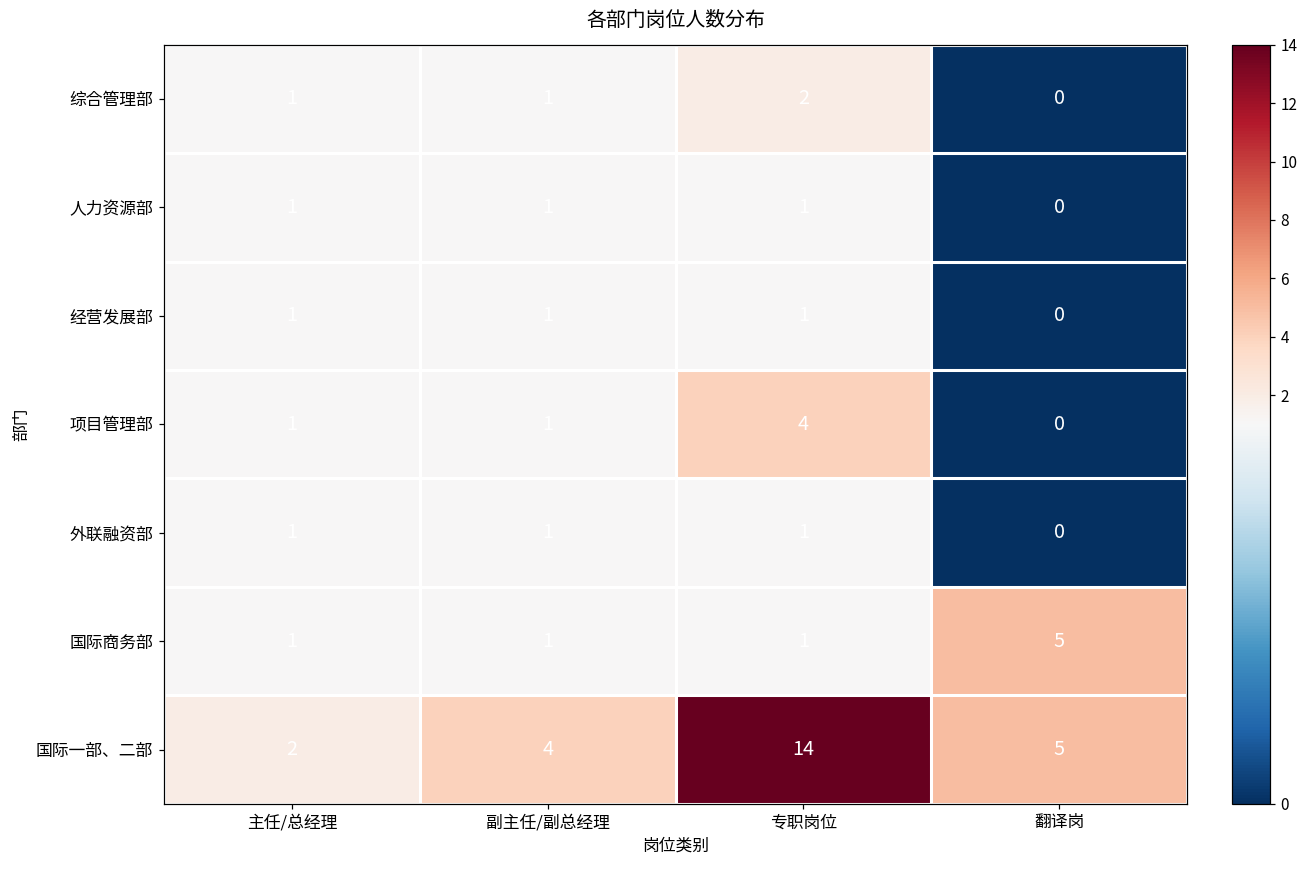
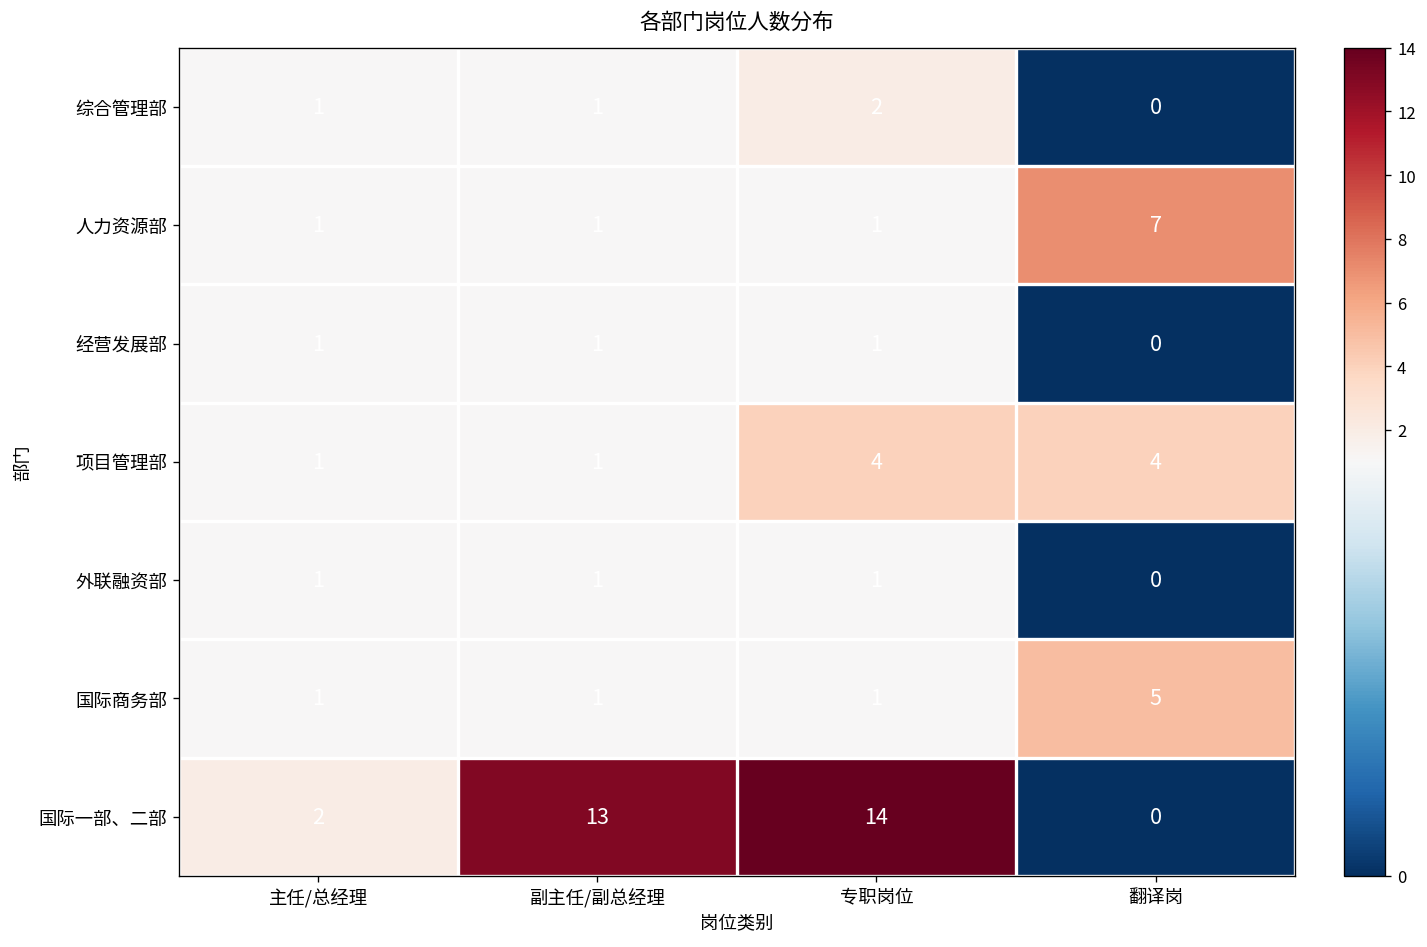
  {
    "综合管理部": {
      "翻译岗": 0
    },
    "人力资源部": {
-     "翻译岗": 0
+     "翻译岗": 7
    },
    "经营发展部": {
      "翻译岗": 0
    },
    "项目管理部": {
      "专职岗位": 4,
-     "翻译岗": 0
+     "翻译岗": 4
    },
    "外联融资部": {
      "翻译岗": 0
    },
    "国际商务部": {
      "翻译岗": 5
    },
    "国际一部、二部": {
-     "副主任/副总经理": 4,
+     "副主任/副总经理": 13,
      "专职岗位": 14,
-     "翻译岗": 5
+     "翻译岗": 0
    }
  }
